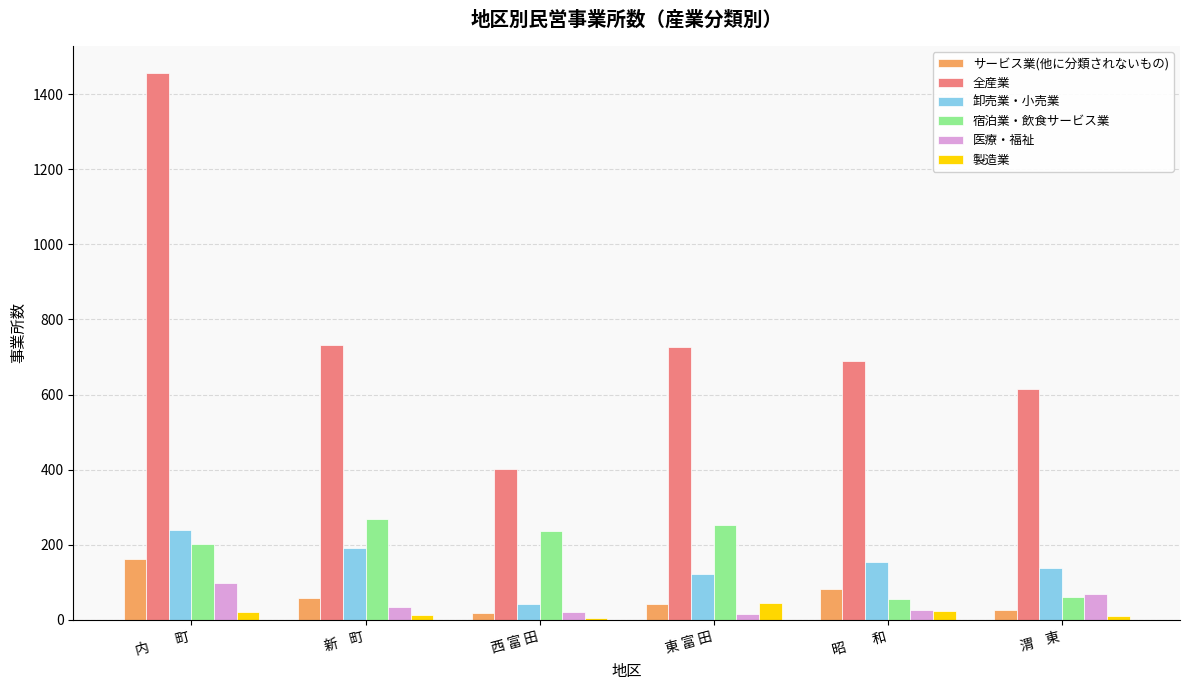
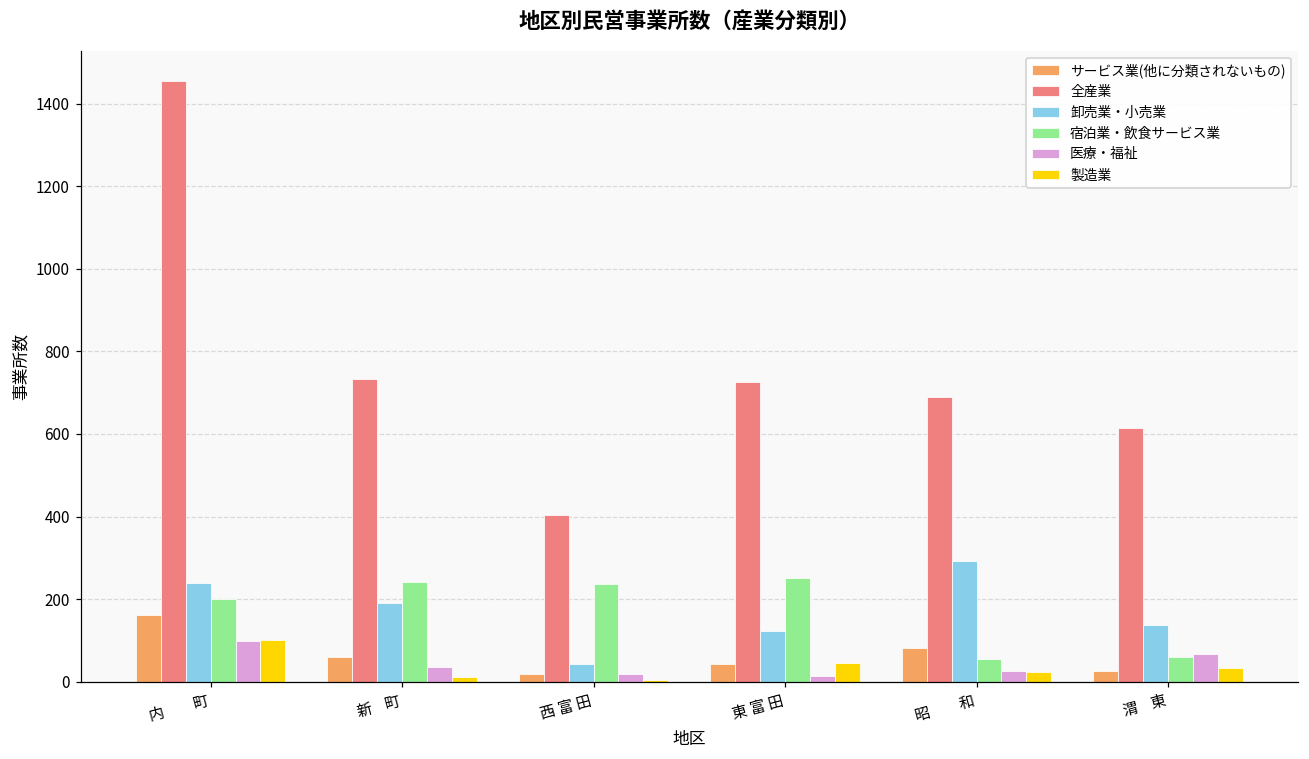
  {
    "卸売業・小売業": {
      "内 町": 240,
      "新 町": 190,
      "西 富 田": 40,
      "東 富 田": 120,
-     "昭 和": 160,
+     "昭 和": 290,
      "渭 東": 140
    },
    "宿泊業・飲食サービス業": {
      "内 町": 200,
-     "新 町": 270,
+     "新 町": 240,
      "西 富 田": 240,
      "東 富 田": 250,
      "昭 和": 60,
      "渭 東": 60
    },
    "医療・福祉": {
      "内 町": 100,
      "新 町": 40,
      "西 富 田": 20,
      "東 富 田": 20,
      "昭 和": 30,
      "渭 東": 70
    },
    "製造業": {
-     "内 町": 20,
+     "内 町": 100,
      "新 町": 10,
      "東 富 田": 50,
      "昭 和": 20,
-     "渭 東": 10
+     "渭 東": 30
    }
  }
